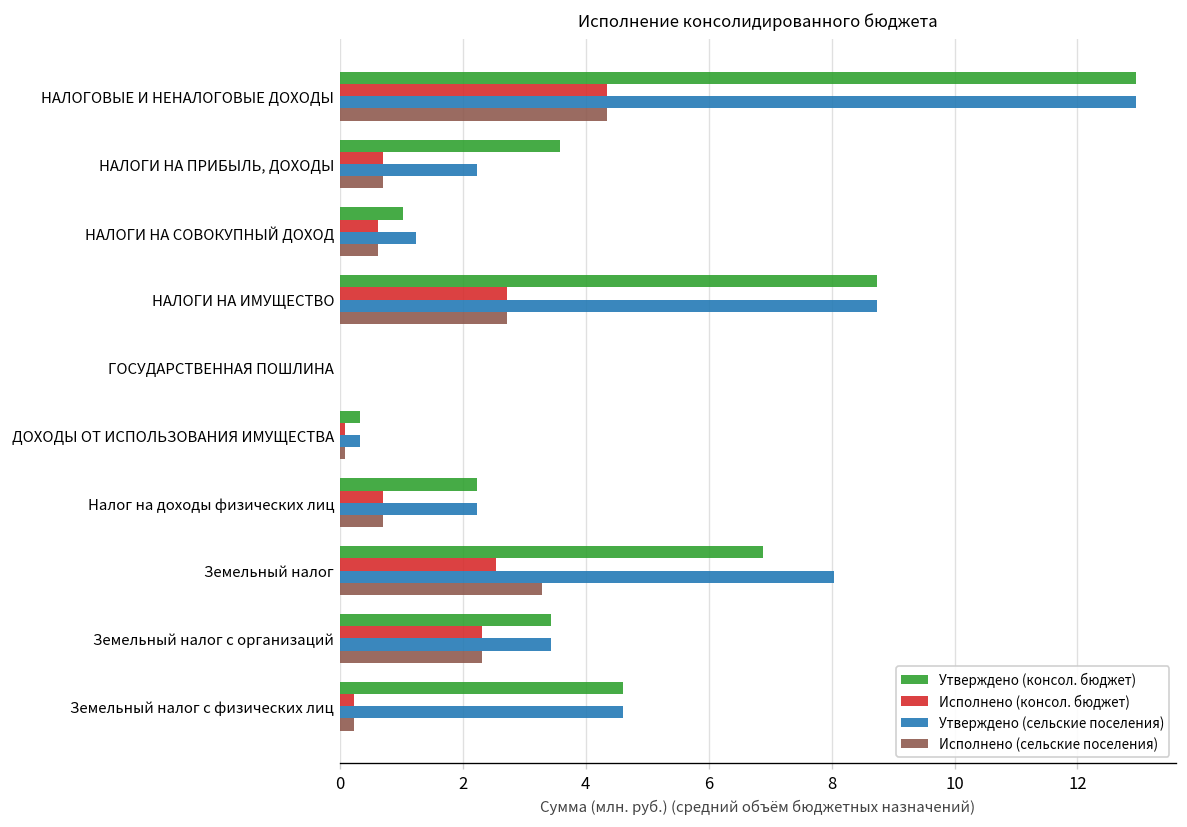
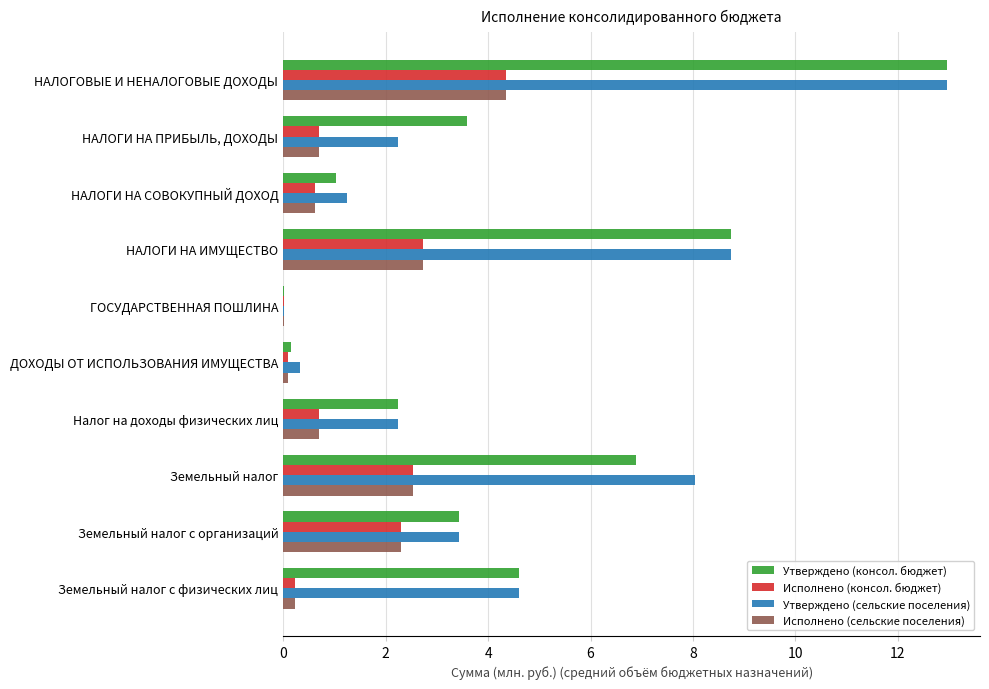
  {
    "Утверждено (консол. бюджет)": {
      "НАЛОГОВЫЕ И НЕНАЛОГОВЫЕ ДОХОДЫ": 13.0,
      "НАЛОГИ НА ПРИБЫЛЬ, ДОХОДЫ": 3.6,
      "НАЛОГИ НА СОВОКУПНЫЙ ДОХОД": 1.0,
      "НАЛОГИ НА ИМУЩЕСТВО": 8.7,
-     "ДОХОДЫ ОТ ИСПОЛЬЗОВАНИЯ ИМУЩЕСТВА": 0.3,
+     "ДОХОДЫ ОТ ИСПОЛЬЗОВАНИЯ ИМУЩЕСТВА": 0.2,
      "Налог на доходы физических лиц": 2.2,
      "Земельный налог": 6.9,
      "Земельный налог с организаций": 3.4,
      "Земельный налог с физических лиц": 4.6
    },
    "Исполнено (консол. бюджет)": {
      "НАЛОГОВЫЕ И НЕНАЛОГОВЫЕ ДОХОДЫ": 4.4,
      "НАЛОГИ НА ПРИБЫЛЬ, ДОХОДЫ": 0.7,
      "НАЛОГИ НА СОВОКУПНЫЙ ДОХОД": 0.6,
      "НАЛОГИ НА ИМУЩЕСТВО": 2.7,
      "ДОХОДЫ ОТ ИСПОЛЬЗОВАНИЯ ИМУЩЕСТВА": 0.1,
      "Налог на доходы физических лиц": 0.7,
      "Земельный налог": 2.5,
      "Земельный налог с организаций": 2.3,
      "Земельный налог с физических лиц": 0.2
    },
    "Утверждено (сельские поселения)": {
      "НАЛОГОВЫЕ И НЕНАЛОГОВЫЕ ДОХОДЫ": 13.0,
      "НАЛОГИ НА ПРИБЫЛЬ, ДОХОДЫ": 2.2,
      "НАЛОГИ НА СОВОКУПНЫЙ ДОХОД": 1.2,
      "НАЛОГИ НА ИМУЩЕСТВО": 8.7,
      "ДОХОДЫ ОТ ИСПОЛЬЗОВАНИЯ ИМУЩЕСТВА": 0.3,
      "Налог на доходы физических лиц": 2.2,
      "Земельный налог": 8.0,
      "Земельный налог с организаций": 3.4,
      "Земельный налог с физических лиц": 4.6
    },
    "Исполнено (сельские поселения)": {
      "НАЛОГОВЫЕ И НЕНАЛОГОВЫЕ ДОХОДЫ": 4.4,
      "НАЛОГИ НА ПРИБЫЛЬ, ДОХОДЫ": 0.7,
      "НАЛОГИ НА СОВОКУПНЫЙ ДОХОД": 0.6,
      "НАЛОГИ НА ИМУЩЕСТВО": 2.7,
      "ДОХОДЫ ОТ ИСПОЛЬЗОВАНИЯ ИМУЩЕСТВА": 0.1,
      "Налог на доходы физических лиц": 0.7,
-     "Земельный налог": 3.3,
+     "Земельный налог": 2.5,
      "Земельный налог с организаций": 2.3,
      "Земельный налог с физических лиц": 0.2
    }
  }
